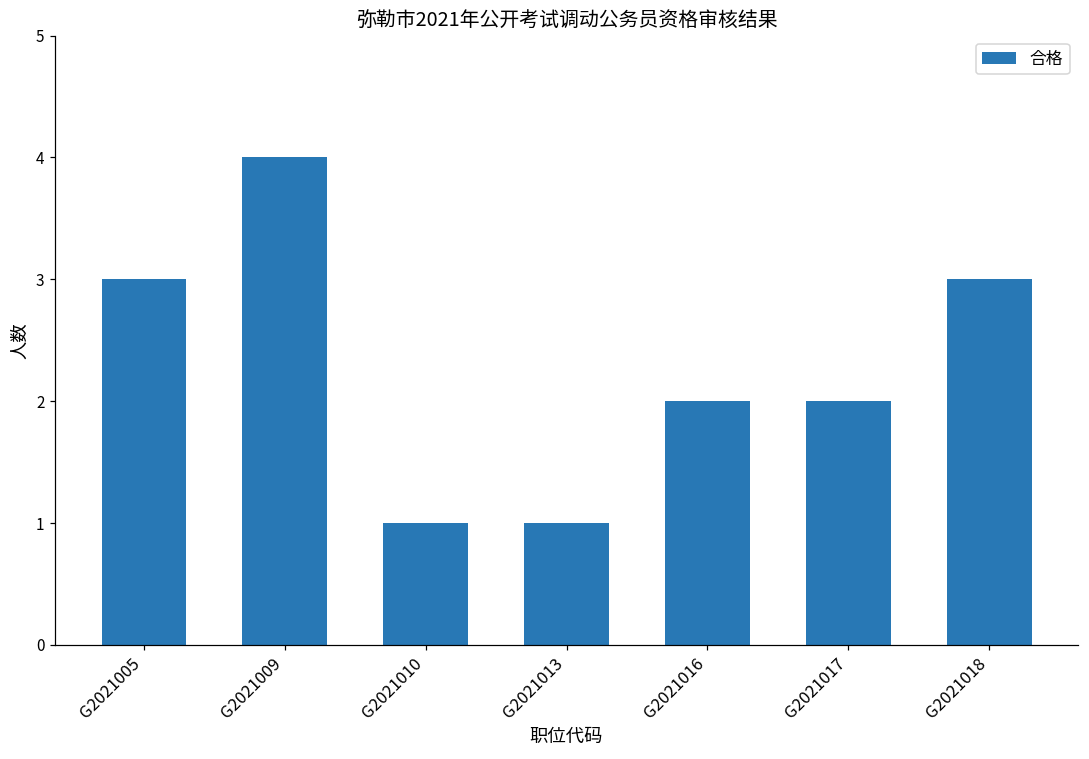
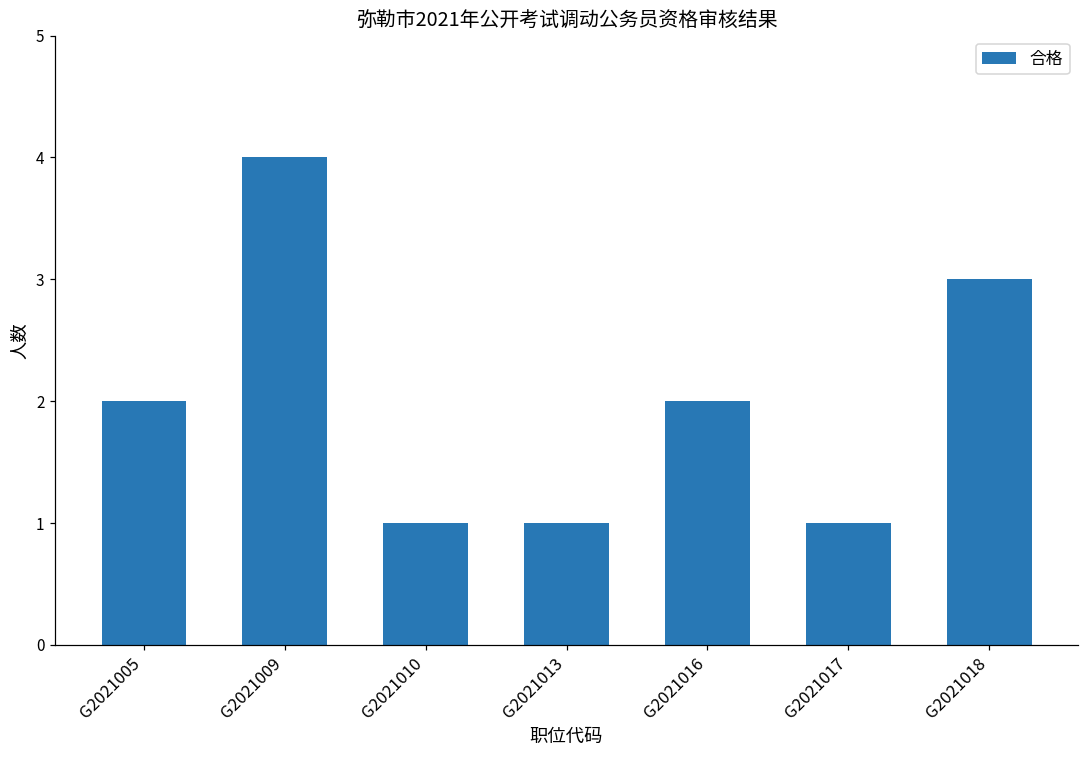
  {
-   "G2021005": 3,
+   "G2021005": 2,
    "G2021009": 4,
    "G2021010": 1,
    "G2021013": 1,
    "G2021016": 2,
-   "G2021017": 2,
+   "G2021017": 1,
    "G2021018": 3
  }
